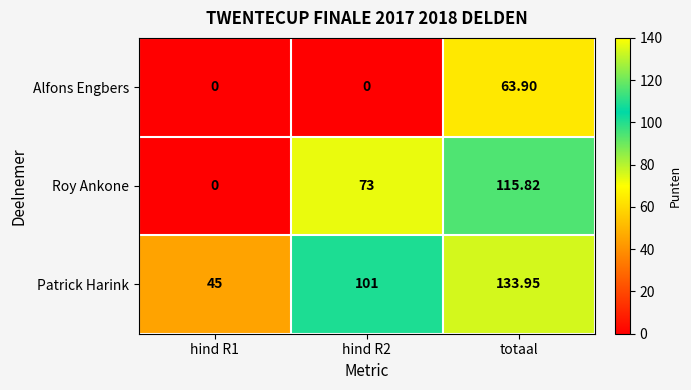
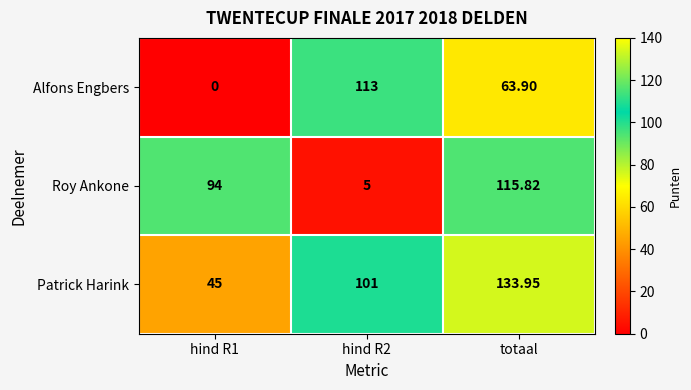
  {
    "Alfons Engbers": {
      "hind R1": 0,
-     "hind R2": 0,
+     "hind R2": 113,
      "totaal": 63.90
    },
    "Roy Ankone": {
-     "hind R1": 0,
-     "hind R2": 73,
+     "hind R1": 94,
+     "hind R2": 5,
      "totaal": 115.82
    },
    "Patrick Harink": {
      "hind R1": 45,
      "hind R2": 101,
      "totaal": 133.95
    }
  }
